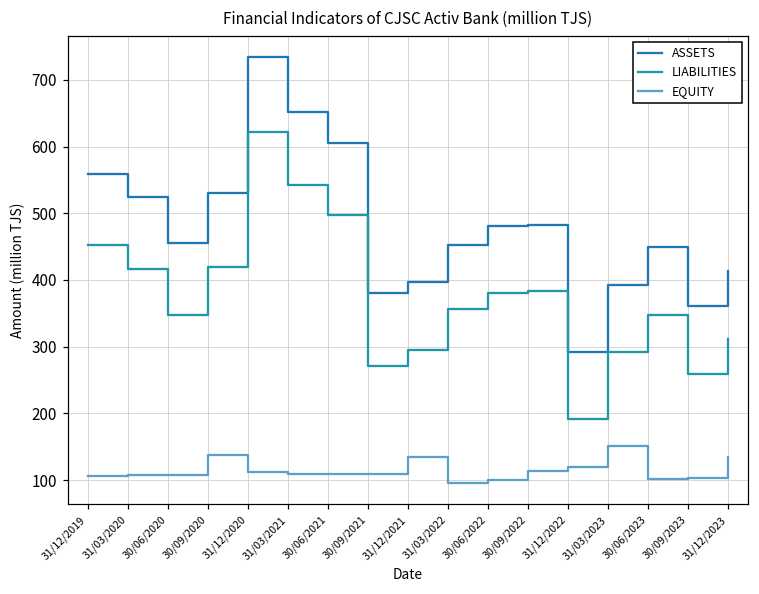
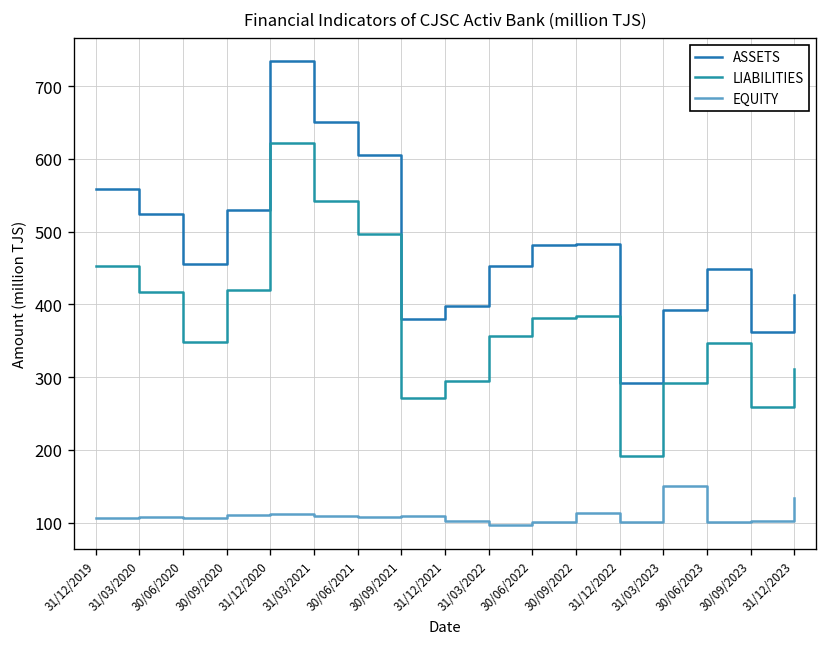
  {
    "EQUITY": {
      "31/12/2019": 110,
      "31/03/2020": 110,
      "30/06/2020": 110,
-     "30/09/2020": 140,
+     "30/09/2020": 110,
      "31/12/2020": 110,
      "31/03/2021": 110,
      "30/06/2021": 110,
      "30/09/2021": 110,
-     "31/12/2021": 130,
+     "31/12/2021": 100,
      "31/03/2022": 100,
      "30/06/2022": 100,
      "30/09/2022": 110,
-     "31/12/2022": 120,
+     "31/12/2022": 100,
      "31/03/2023": 150,
      "30/06/2023": 100,
      "30/09/2023": 100,
      "31/12/2023": 130
    }
  }
